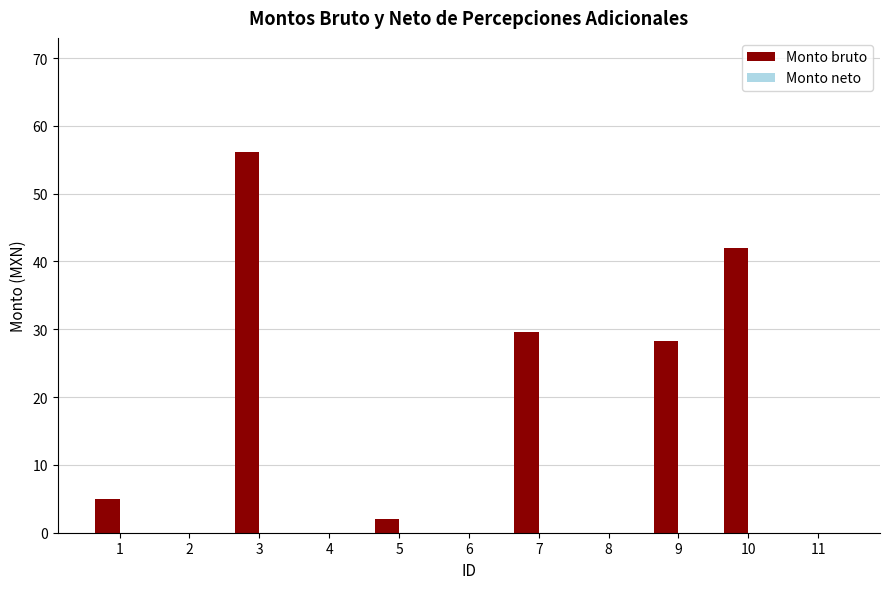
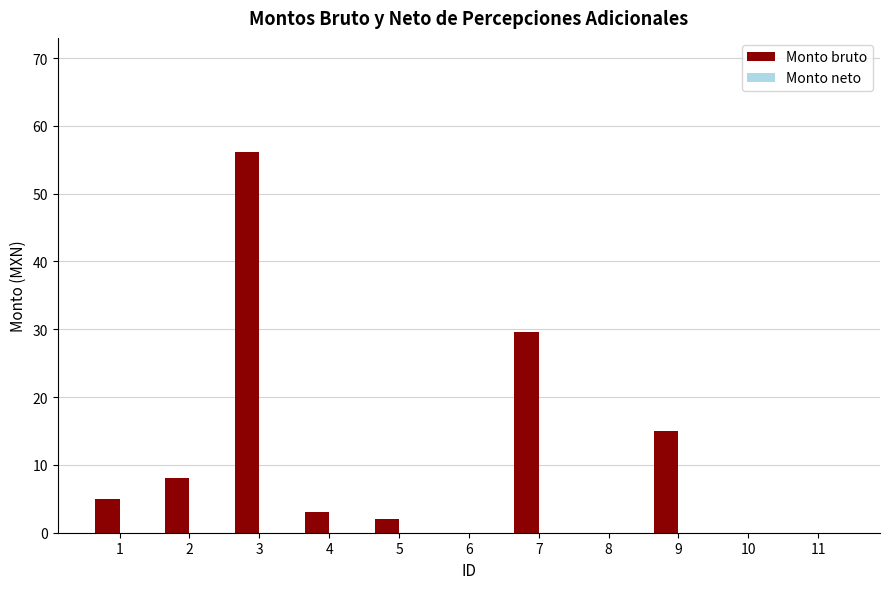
  {
    "Monto bruto": {
      "1": 5,
-     "2": 0,
+     "2": 8,
      "3": 56,
-     "4": 0,
+     "4": 3,
      "5": 2,
      "6": 0,
      "7": 30,
      "8": 0,
-     "9": 28,
-     "10": 42,
+     "9": 15,
+     "10": 0,
      "11": 0
    },
    "Monto neto": {
      "1": 0,
      "2": 0,
      "3": 0,
      "4": 0,
      "5": 0,
      "6": 0,
      "7": 0,
      "8": 0,
      "9": 0,
      "10": 0,
      "11": 0
    }
  }
